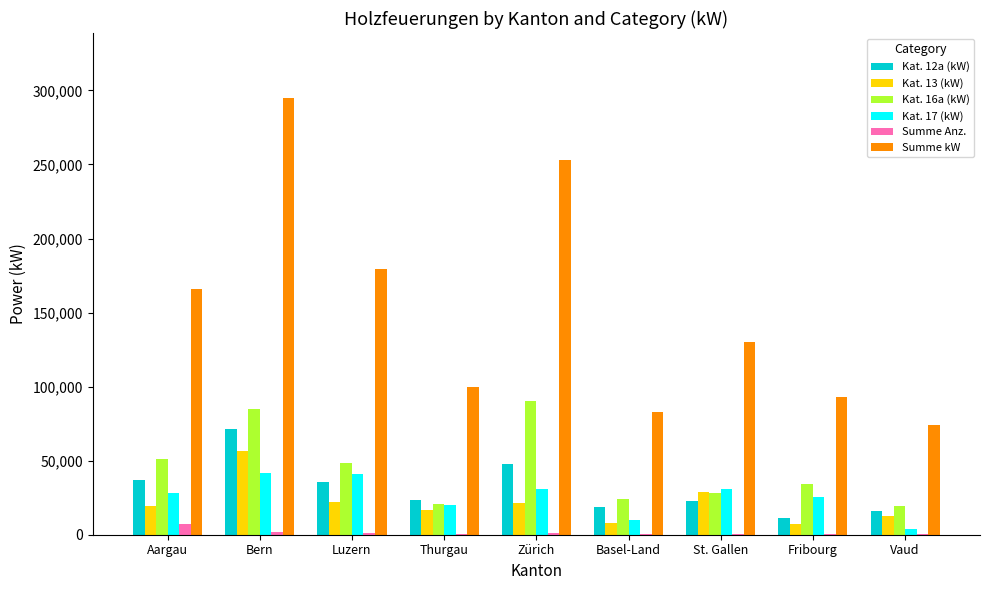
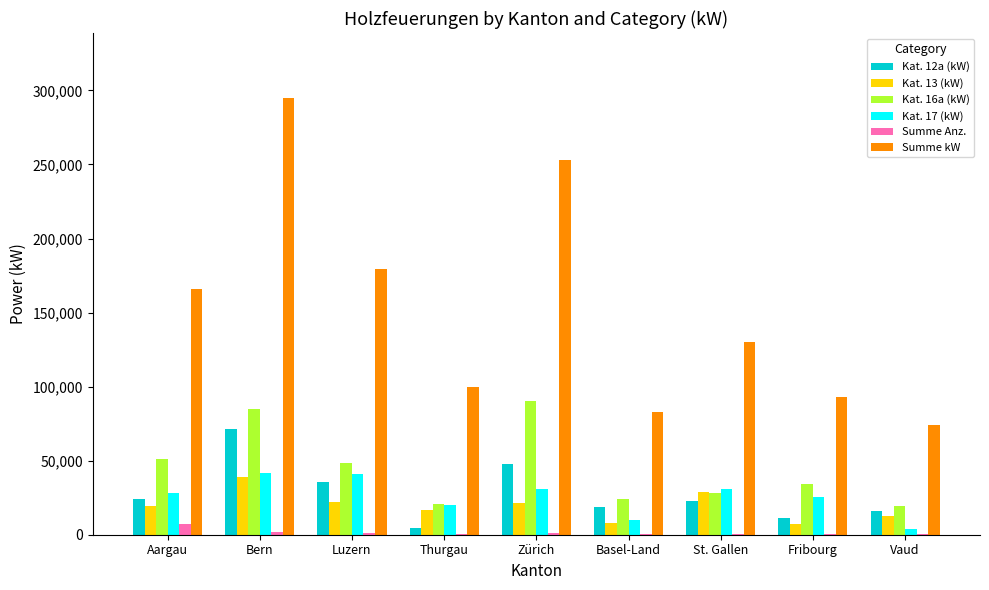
  {
    "Kat. 12a (kW)": {
-     "Aargau": "37,000",
+     "Aargau": "24,000",
      "Bern": "71,000",
      "Luzern": "35,000",
-     "Thurgau": "24,000",
+     "Thurgau": "4,000",
      "Zürich": "48,000",
      "Basel-Land": "19,000",
      "St. Gallen": "23,000",
      "Fribourg": "11,000",
      "Vaud": "16,000"
    },
    "Kat. 13 (kW)": {
      "Aargau": "19,000",
-     "Bern": "56,000",
+     "Bern": "39,000",
      "Luzern": "22,000",
      "Thurgau": "16,000",
      "Zürich": "22,000",
      "Basel-Land": "8,000",
      "St. Gallen": "29,000",
      "Fribourg": "7,000",
      "Vaud": "12,000"
    },
    "Kat. 16a (kW)": {
      "Aargau": "51,000",
      "Bern": "85,000",
      "Luzern": "49,000",
      "Thurgau": "20,000",
      "Zürich": "90,000",
      "Basel-Land": "24,000",
      "St. Gallen": "28,000",
      "Fribourg": "34,000",
      "Vaud": "19,000"
    },
    "Kat. 17 (kW)": {
      "Aargau": "28,000",
      "Bern": "42,000",
      "Luzern": "41,000",
      "Thurgau": "20,000",
      "Zürich": "31,000",
      "Basel-Land": "10,000",
      "St. Gallen": "31,000",
      "Fribourg": "26,000",
      "Vaud": "4,000"
    },
    "Summe Anz.": {
      "Aargau": "7,000"
    },
    "Summe kW": {
      "Aargau": "166,000",
      "Bern": "295,000",
      "Luzern": "179,000",
      "Thurgau": "100,000",
      "Zürich": "253,000",
      "Basel-Land": "83,000",
      "St. Gallen": "130,000",
      "Fribourg": "93,000",
      "Vaud": "74,000"
    }
  }
